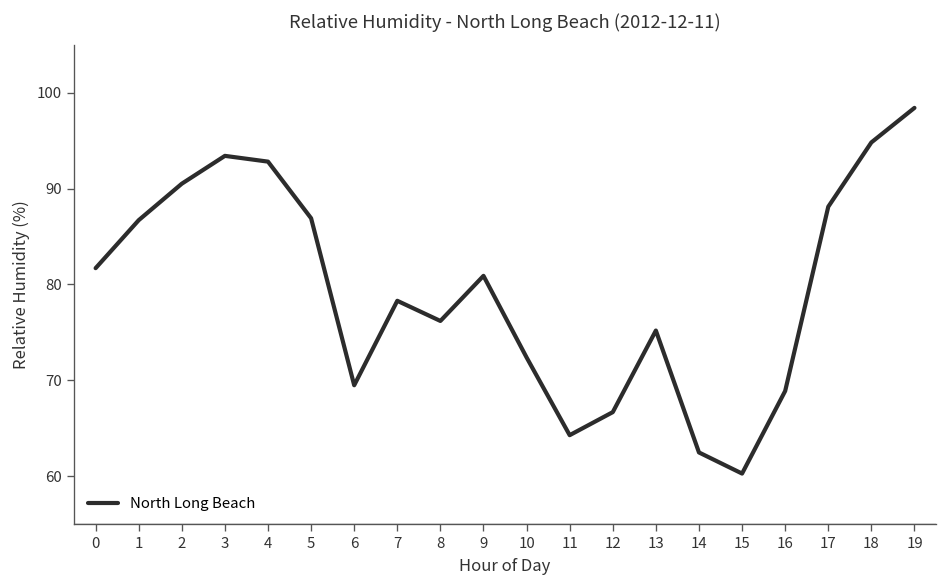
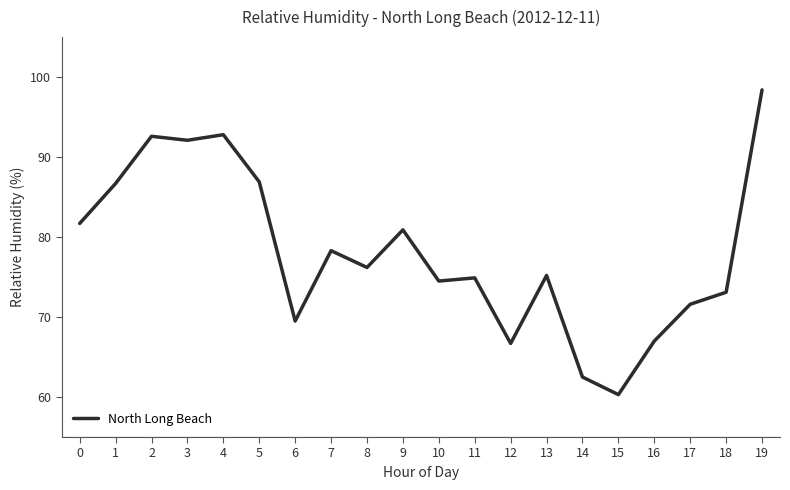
  {
    "0": 82,
    "1": 87,
-   "2": 91,
-   "3": 93,
+   "2": 93,
+   "3": 92,
    "4": 93,
    "5": 87,
    "6": 70,
    "7": 78,
    "8": 76,
    "9": 81,
-   "10": 72,
-   "11": 64,
+   "10": 75,
+   "11": 75,
    "12": 67,
    "13": 75,
    "14": 63,
    "15": 60,
-   "16": 69,
-   "17": 88,
-   "18": 95,
+   "16": 67,
+   "17": 72,
+   "18": 73,
    "19": 98
  }
